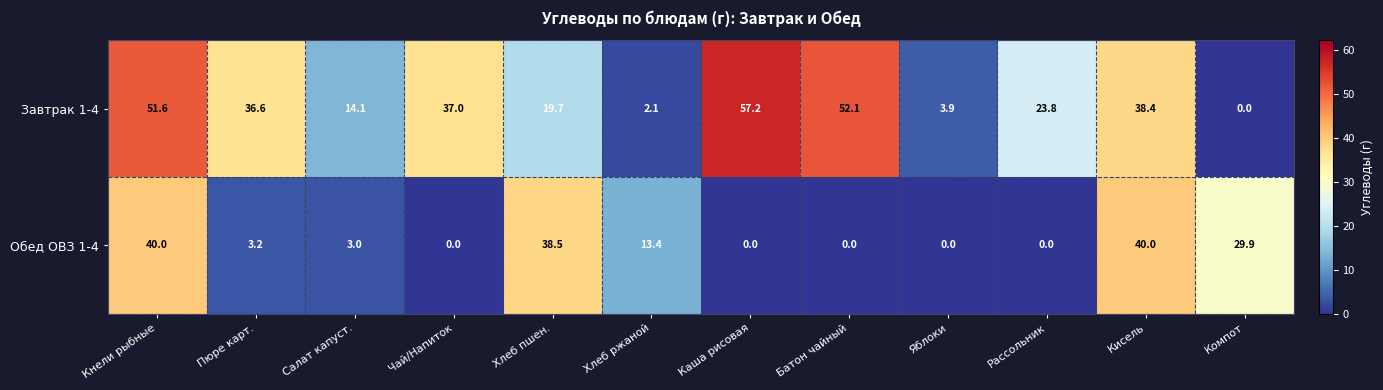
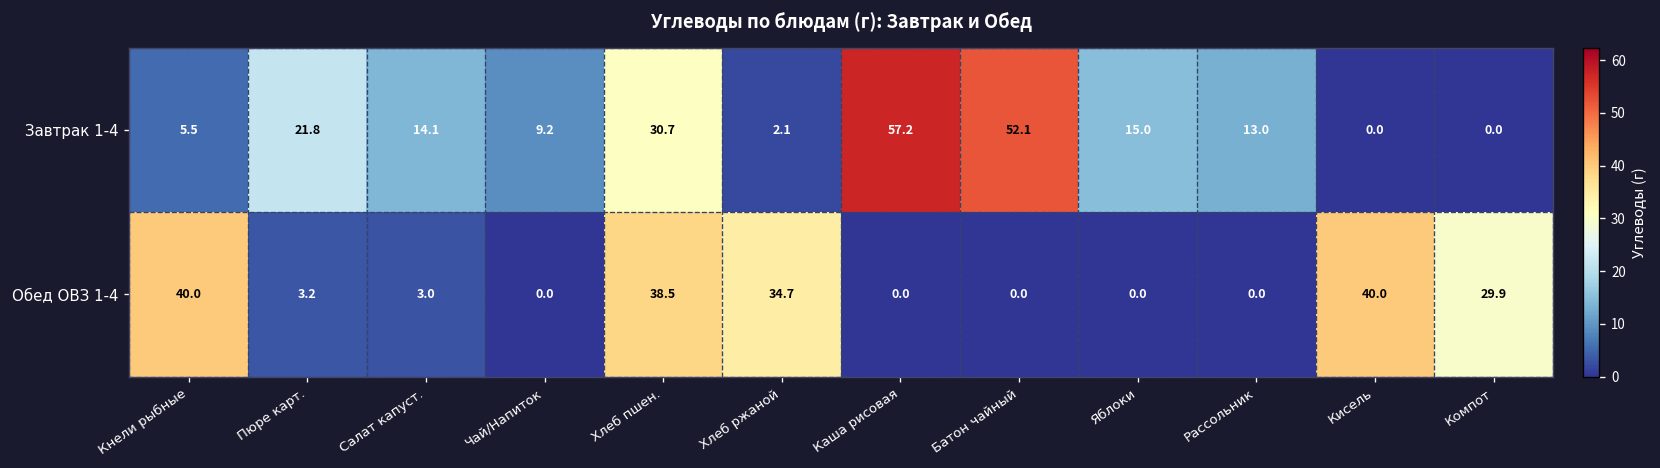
  {
    "Завтрак 1-4": {
-     "Кнели рыбные": 51.6,
-     "Пюре карт.": 36.6,
+     "Кнели рыбные": 5.5,
+     "Пюре карт.": 21.8,
      "Салат капуст.": 14.1,
-     "Чай/Напиток": 37.0,
-     "Хлеб пшен.": 19.7,
+     "Чай/Напиток": 9.2,
+     "Хлеб пшен.": 30.7,
      "Хлеб ржаной": 2.1,
      "Каша рисовая": 57.2,
      "Батон чайный": 52.1,
-     "Яблоки": 3.9,
-     "Рассольник": 23.8,
-     "Кисель": 38.4,
+     "Яблоки": 15.0,
+     "Рассольник": 13.0,
+     "Кисель": 0.0,
      "Компот": 0.0
    },
    "Обед ОВЗ 1-4": {
      "Кнели рыбные": 40.0,
      "Пюре карт.": 3.2,
      "Салат капуст.": 3.0,
      "Чай/Напиток": 0.0,
      "Хлеб пшен.": 38.5,
-     "Хлеб ржаной": 13.4,
+     "Хлеб ржаной": 34.7,
      "Каша рисовая": 0.0,
      "Батон чайный": 0.0,
      "Яблоки": 0.0,
      "Рассольник": 0.0,
      "Кисель": 40.0,
      "Компот": 29.9
    }
  }
